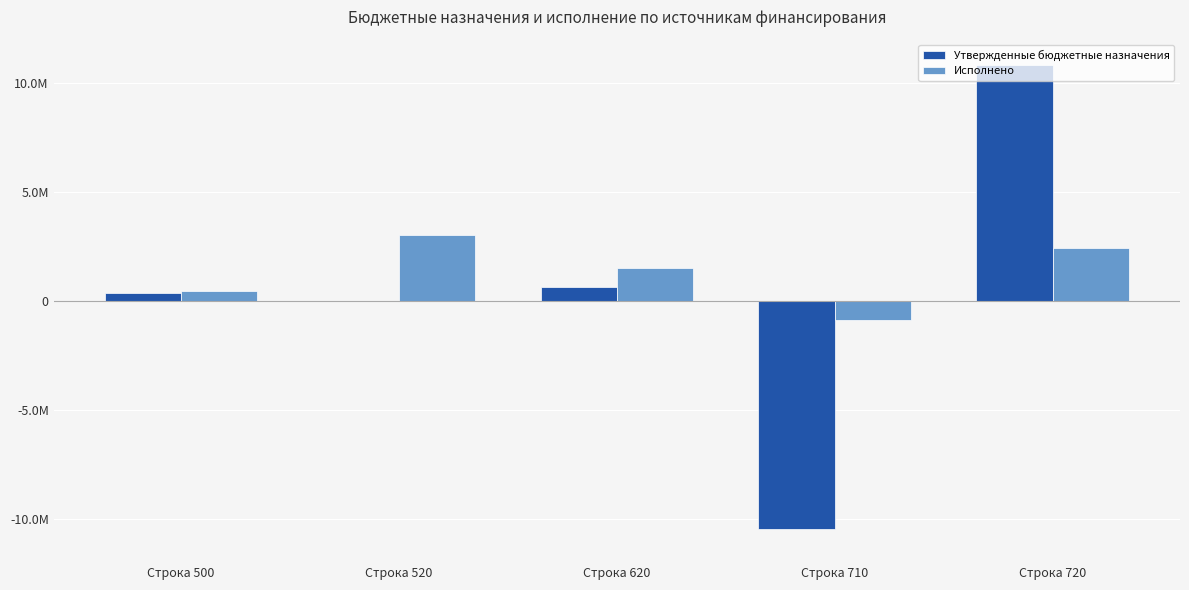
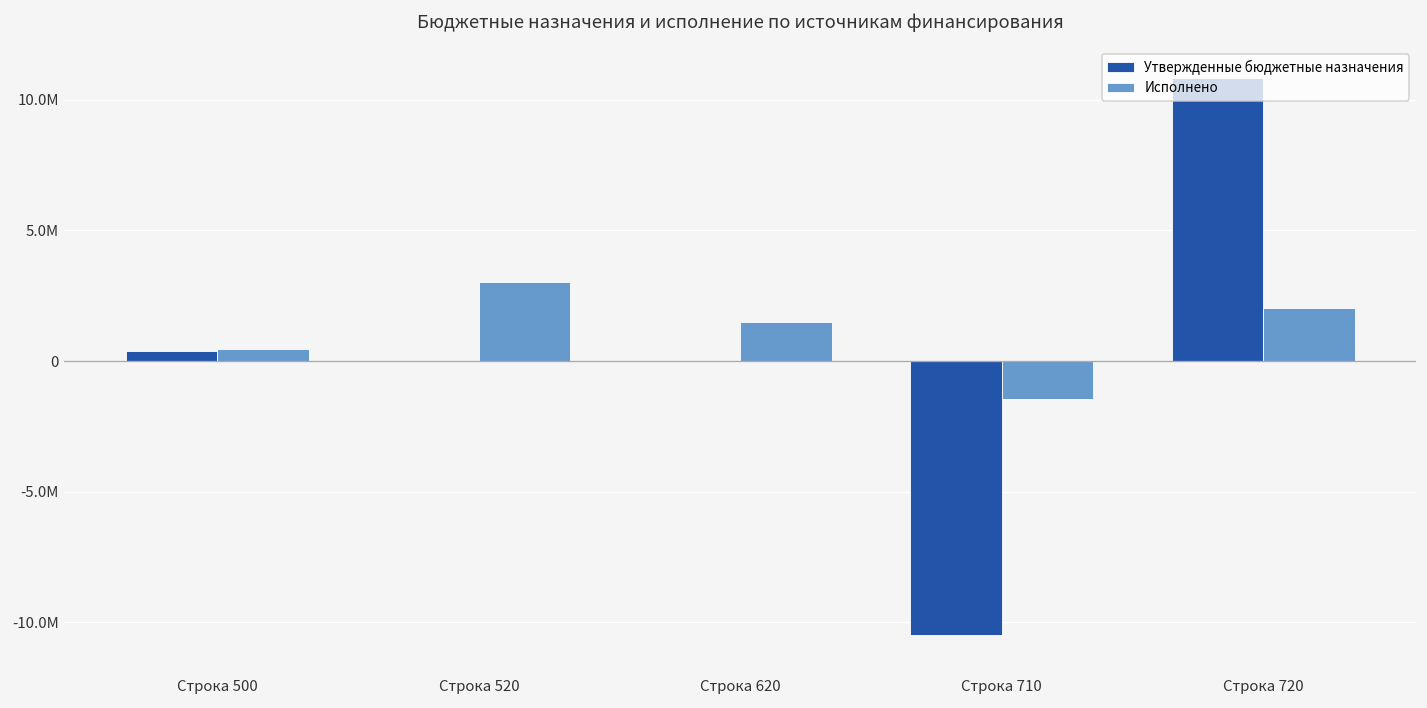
  {
    "Утвержденные бюджетные назначения": {
      "Строка 500": 400000,
      "Строка 520": 0,
-     "Строка 620": 600000,
+     "Строка 620": 0,
      "Строка 710": -10500000
    },
    "Исполнено": {
      "Строка 500": 500000,
      "Строка 520": 3000000,
      "Строка 620": 1500000,
-     "Строка 710": -900000,
-     "Строка 720": 2400000
+     "Строка 710": -1400000,
+     "Строка 720": 2000000
    }
  }
